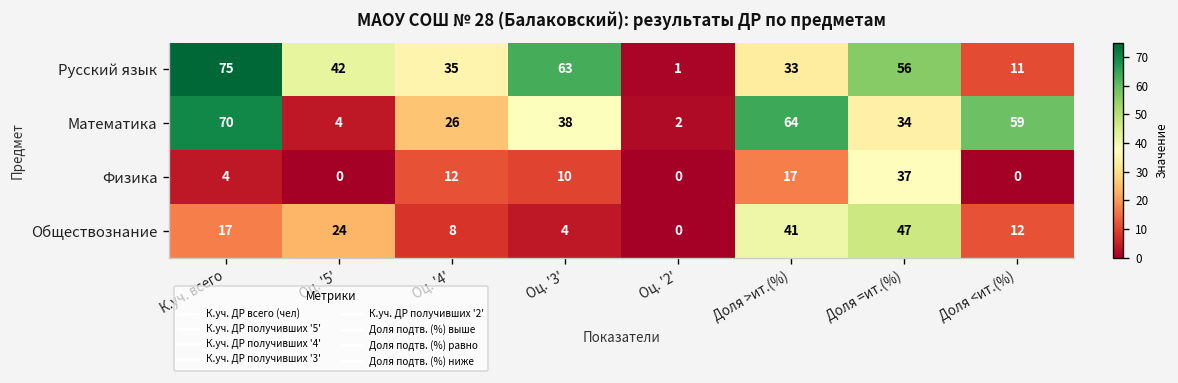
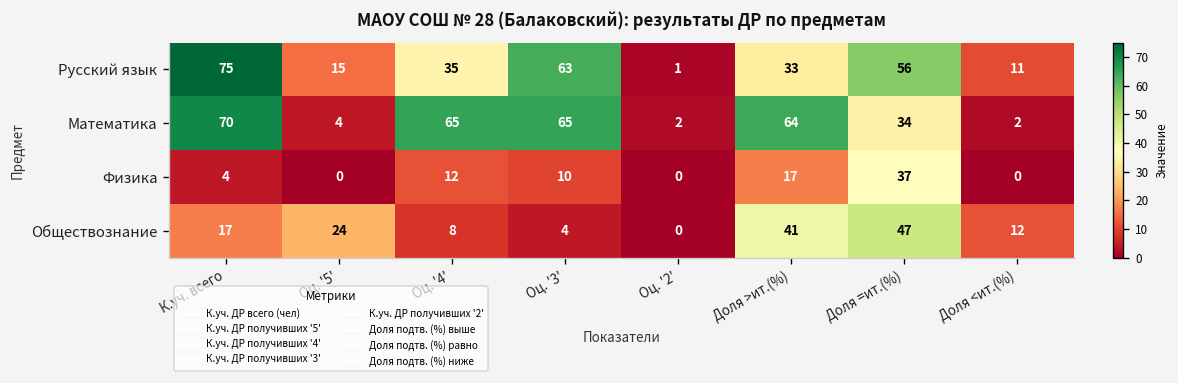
  {
    "Русский язык": {
      "К.уч. всего": 75,
-     "Оц. '5'": 42,
+     "Оц. '5'": 15,
      "Оц. '4'": 35,
      "Оц. '3'": 63,
      "Оц. '2'": 1,
      "Доля >ит.(%)": 33,
      "Доля =ит.(%)": 56,
      "Доля <ит.(%)": 11
    },
    "Математика": {
      "К.уч. всего": 70,
      "Оц. '5'": 4,
-     "Оц. '4'": 26,
-     "Оц. '3'": 38,
+     "Оц. '4'": 65,
+     "Оц. '3'": 65,
      "Оц. '2'": 2,
      "Доля >ит.(%)": 64,
      "Доля =ит.(%)": 34,
-     "Доля <ит.(%)": 59
+     "Доля <ит.(%)": 2
    },
    "Физика": {
      "К.уч. всего": 4,
      "Оц. '5'": 0,
      "Оц. '4'": 12,
      "Оц. '3'": 10,
      "Оц. '2'": 0,
      "Доля >ит.(%)": 17,
      "Доля =ит.(%)": 37,
      "Доля <ит.(%)": 0
    },
    "Обществознание": {
      "К.уч. всего": 17,
      "Оц. '5'": 24,
      "Оц. '4'": 8,
      "Оц. '3'": 4,
      "Оц. '2'": 0,
      "Доля >ит.(%)": 41,
      "Доля =ит.(%)": 47,
      "Доля <ит.(%)": 12
    }
  }
